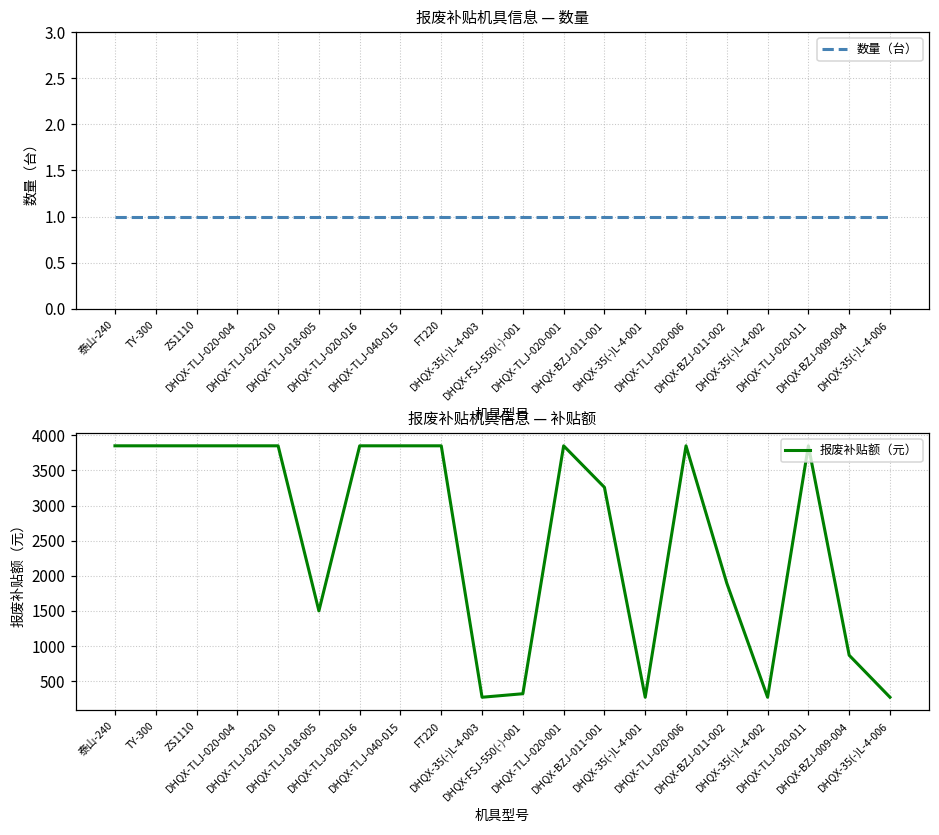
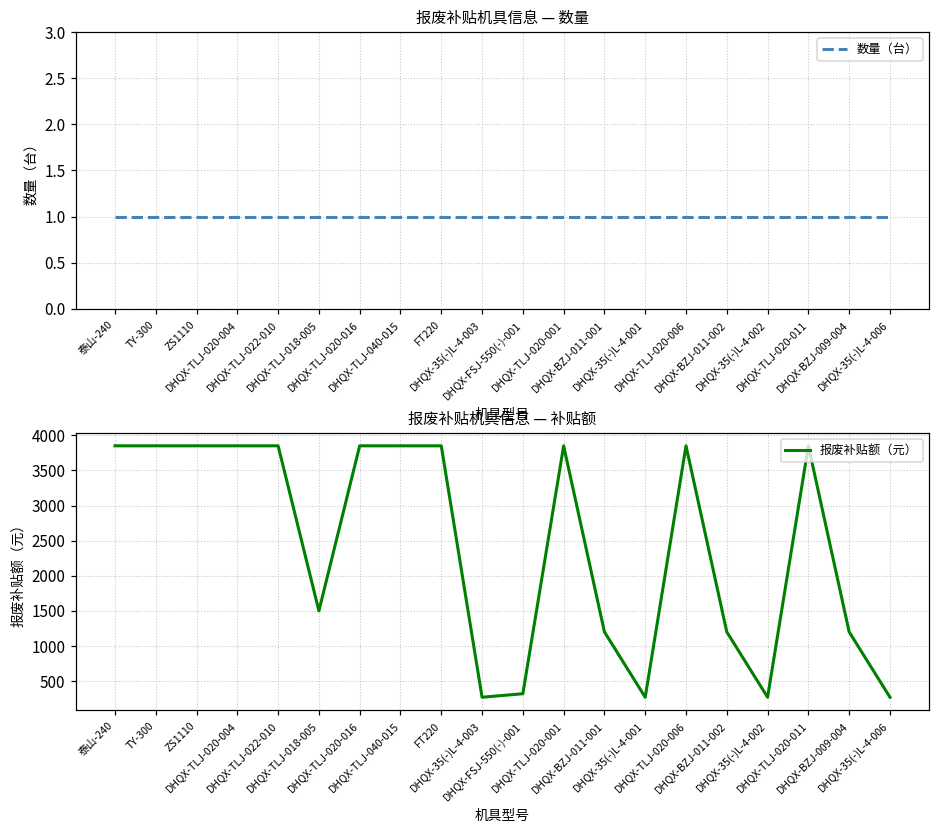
  {
    "报废补贴机具信息 — 数量": {
      "泰山-240": 1.0,
      "TY-300": 1.0,
      "ZS1110": 1.0,
      "DHQX-TLJ-020-004": 1.0,
      "DHQX-TLJ-022-010": 1.0,
      "DHQX-TLJ-018-005": 1.0,
      "DHQX-TLJ-020-016": 1.0,
      "DHQX-TLJ-040-015": 1.0,
      "FT220": 1.0,
      "DHQX-35(-)L-4-003": 1.0,
      "DHQX-FSJ-550(-)-001": 1.0,
      "DHQX-TLJ-020-001": 1.0,
      "DHQX-BZJ-011-001": 1.0,
      "DHQX-35(-)L-4-001": 1.0,
      "DHQX-TLJ-020-006": 1.0,
      "DHQX-BZJ-011-002": 1.0,
      "DHQX-35(-)L-4-002": 1.0,
      "DHQX-TLJ-020-011": 1.0,
      "DHQX-BZJ-009-004": 1.0,
      "DHQX-35(-)L-4-006": 1.0
    },
    "报废补贴机具信息 — 补贴额": {
      "泰山-240": 3900,
      "TY-300": 3900,
      "ZS1110": 3900,
      "DHQX-TLJ-020-004": 3900,
      "DHQX-TLJ-022-010": 3900,
      "DHQX-TLJ-018-005": 1500,
      "DHQX-TLJ-020-016": 3900,
      "DHQX-TLJ-040-015": 3900,
      "FT220": 3900,
      "DHQX-35(-)L-4-003": 300,
      "DHQX-FSJ-550(-)-001": 300,
      "DHQX-TLJ-020-001": 3900,
-     "DHQX-BZJ-011-001": 3300,
+     "DHQX-BZJ-011-001": 1200,
      "DHQX-35(-)L-4-001": 300,
      "DHQX-TLJ-020-006": 3900,
-     "DHQX-BZJ-011-002": 1900,
+     "DHQX-BZJ-011-002": 1200,
      "DHQX-35(-)L-4-002": 300,
-     "DHQX-BZJ-009-004": 900,
+     "DHQX-BZJ-009-004": 1200,
      "DHQX-35(-)L-4-006": 300
    }
  }
